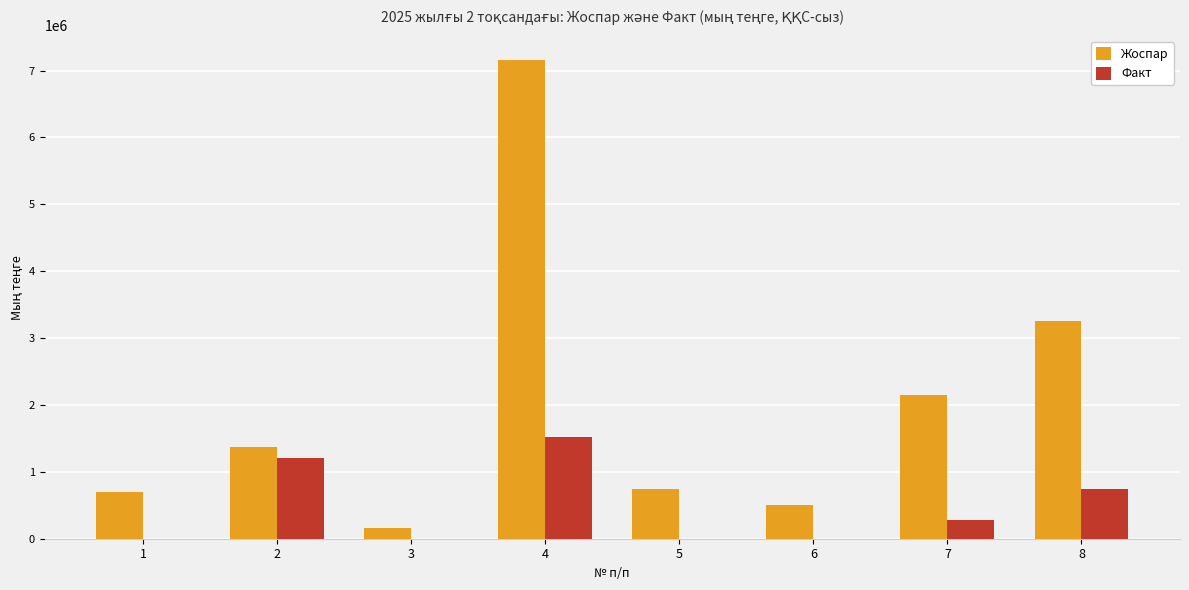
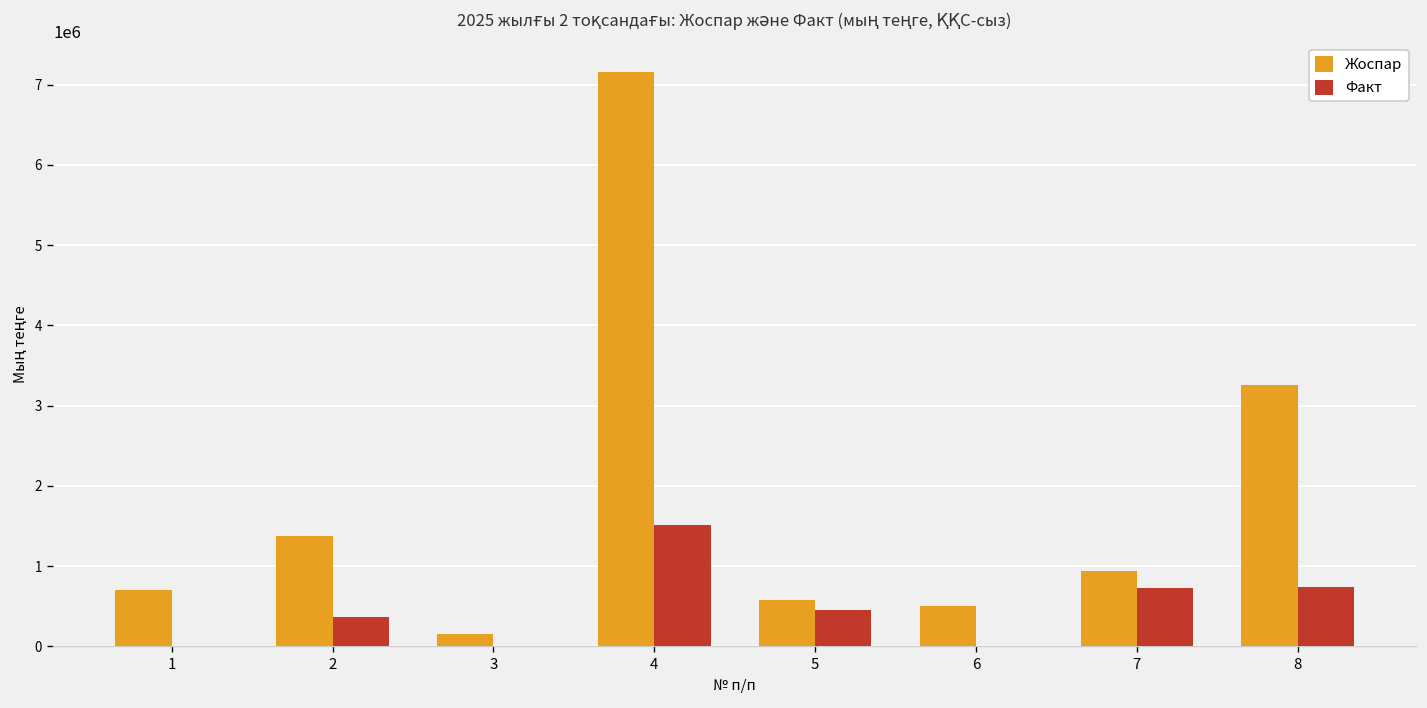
  {
    "Жоспар": {
      "1": 700000,
      "2": 1400000,
      "3": 200000,
      "4": 7200000,
-     "5": 700000,
+     "5": 600000,
      "6": 500000,
-     "7": 2100000,
+     "7": 900000,
      "8": 3300000
    },
    "Факт": {
      "1": 0,
-     "2": 1200000,
+     "2": 400000,
      "3": 0,
      "4": 1500000,
-     "5": 0,
+     "5": 500000,
      "6": 0,
-     "7": 300000,
+     "7": 700000,
      "8": 700000
    }
  }
